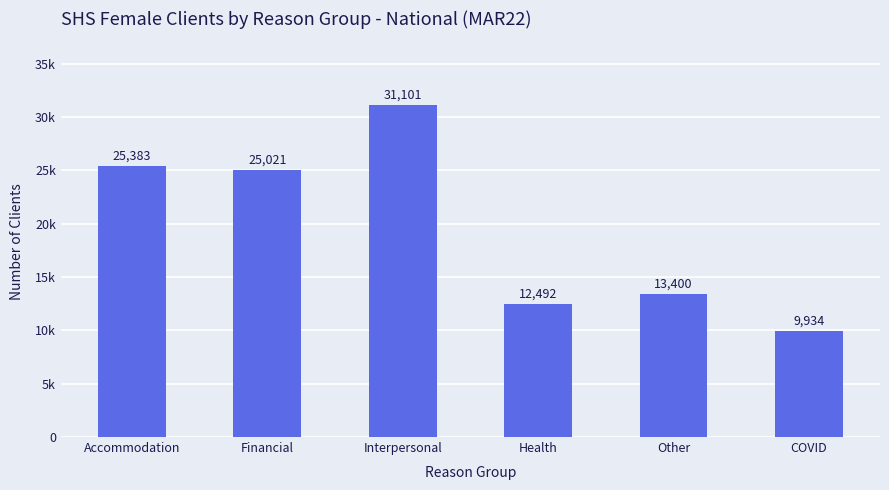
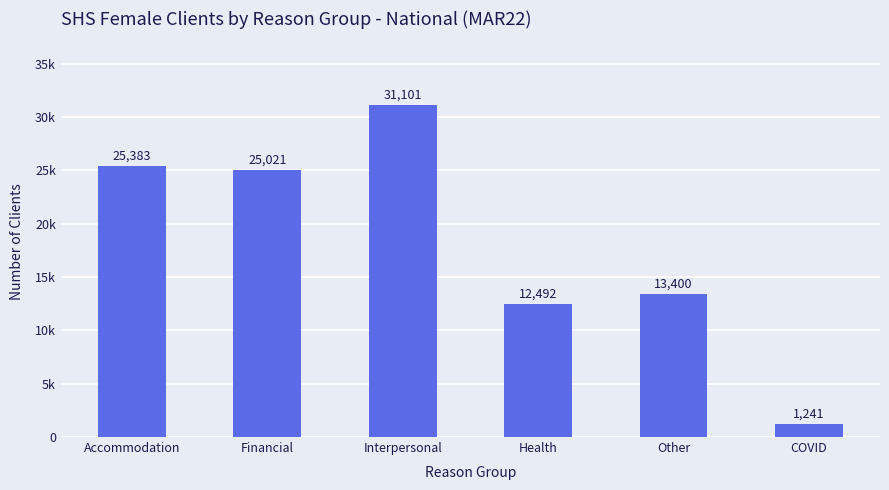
  {
    "Accommodation": "25,383",
    "Financial": "25,021",
    "Interpersonal": "31,101",
    "Health": "12,492",
    "Other": "13,400",
-   "COVID": "9,934"
+   "COVID": "1,241"
  }
